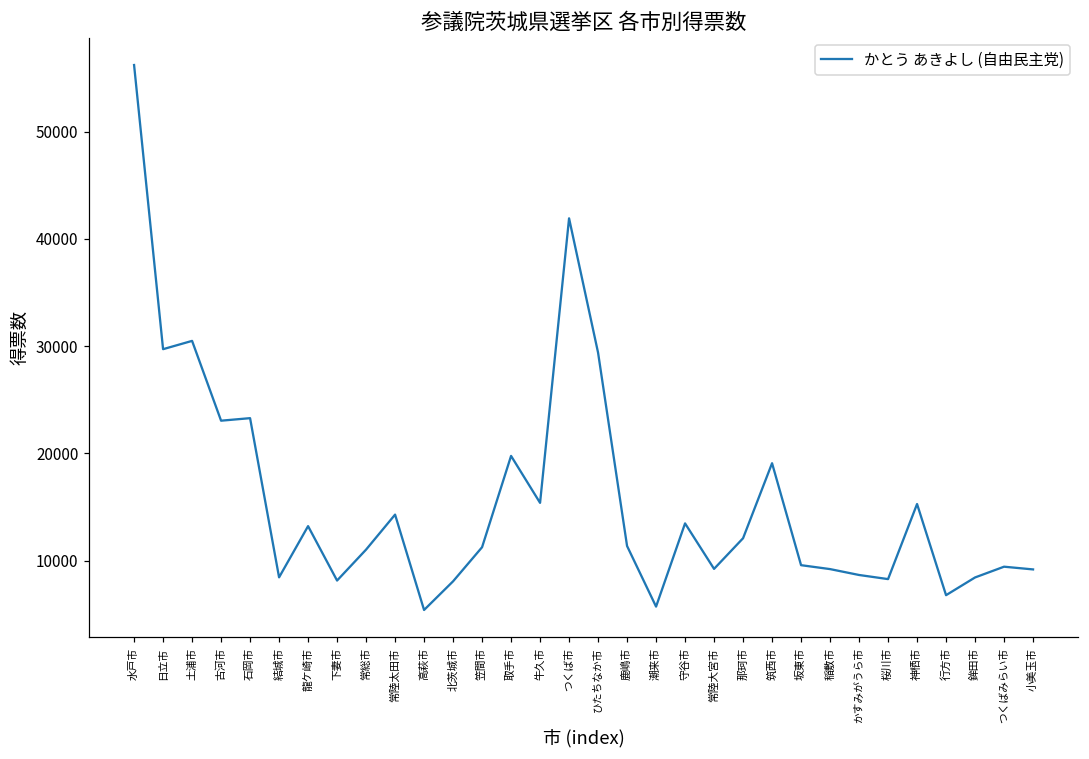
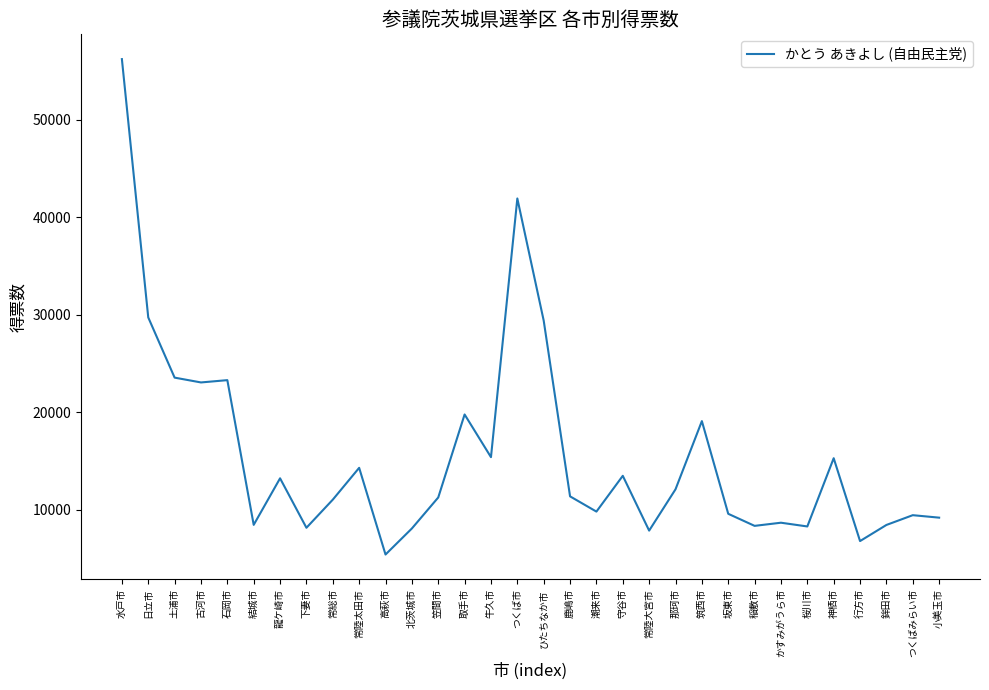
  {
    "水戸市": 56000,
    "日立市": 30000,
-   "土浦市": 30000,
+   "土浦市": 24000,
    "古河市": 23000,
    "石岡市": 23000,
    "結城市": 8000,
    "龍ケ崎市": 13000,
    "下妻市": 8000,
    "常総市": 11000,
    "常陸太田市": 14000,
    "高萩市": 5000,
    "北茨城市": 8000,
    "笠間市": 11000,
    "取手市": 20000,
    "牛久市": 15000,
    "つくば市": 42000,
    "ひたちなか市": 29000,
    "鹿嶋市": 11000,
-   "潮来市": 6000,
+   "潮来市": 10000,
    "守谷市": 13000,
-   "常陸大宮市": 9000,
+   "常陸大宮市": 8000,
    "那珂市": 12000,
    "筑西市": 19000,
    "坂東市": 10000,
-   "稲敷市": 9000,
+   "稲敷市": 8000,
    "かすみがうら市": 9000,
    "桜川市": 8000,
    "神栖市": 15000,
    "行方市": 7000,
    "鉾田市": 8000,
    "つくばみらい市": 9000,
    "小美玉市": 9000
  }
